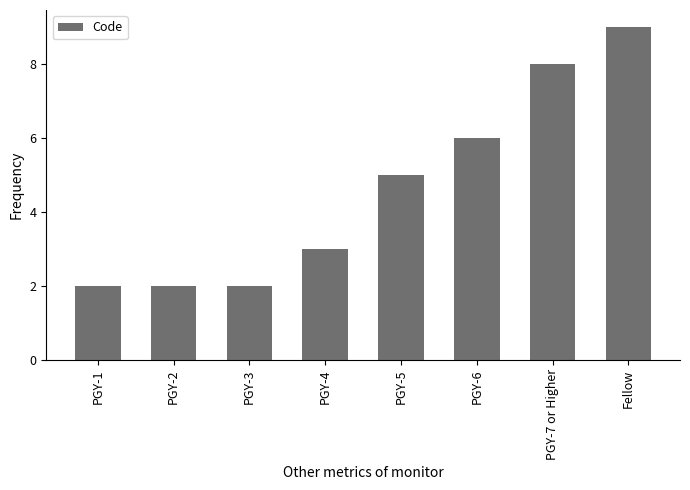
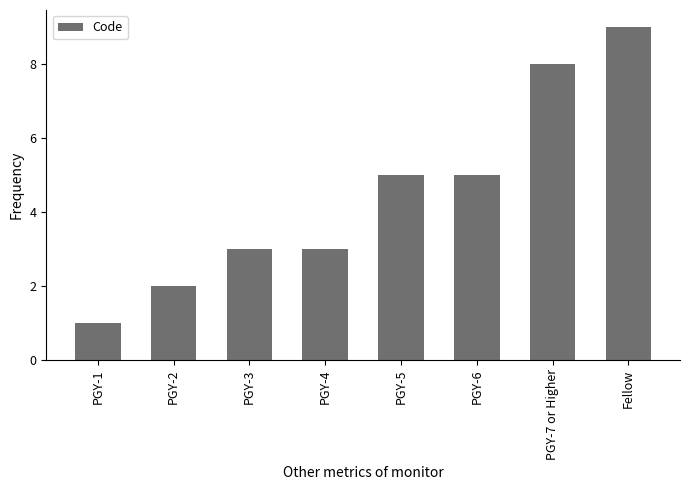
  {
-   "PGY-1": 2,
+   "PGY-1": 1,
    "PGY-2": 2,
-   "PGY-3": 2,
+   "PGY-3": 3,
    "PGY-4": 3,
    "PGY-5": 5,
-   "PGY-6": 6,
+   "PGY-6": 5,
    "PGY-7 or Higher": 8,
    "Fellow": 9
  }
